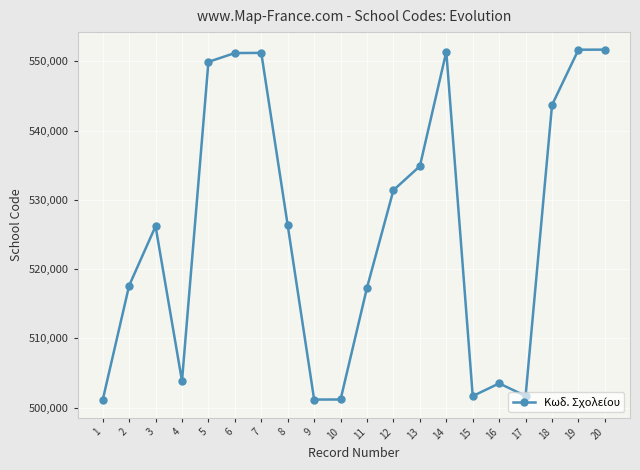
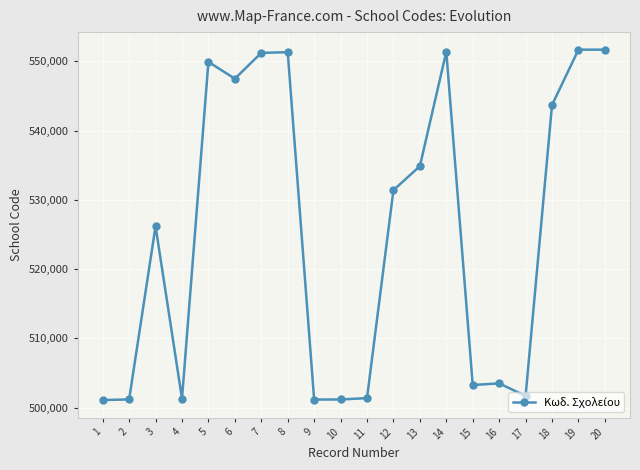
  {
    "1": "501,000",
-   "2": "518,000",
+   "2": "501,000",
    "3": "526,000",
-   "4": "504,000",
+   "4": "501,000",
    "5": "550,000",
-   "6": "551,000",
+   "6": "547,000",
    "7": "551,000",
-   "8": "526,000",
+   "8": "551,000",
    "9": "501,000",
    "10": "501,000",
-   "11": "517,000",
+   "11": "501,000",
    "12": "531,000",
    "13": "535,000",
    "14": "551,000",
-   "15": "502,000",
+   "15": "503,000",
    "16": "504,000",
    "18": "544,000",
    "19": "552,000",
    "20": "552,000"
  }
